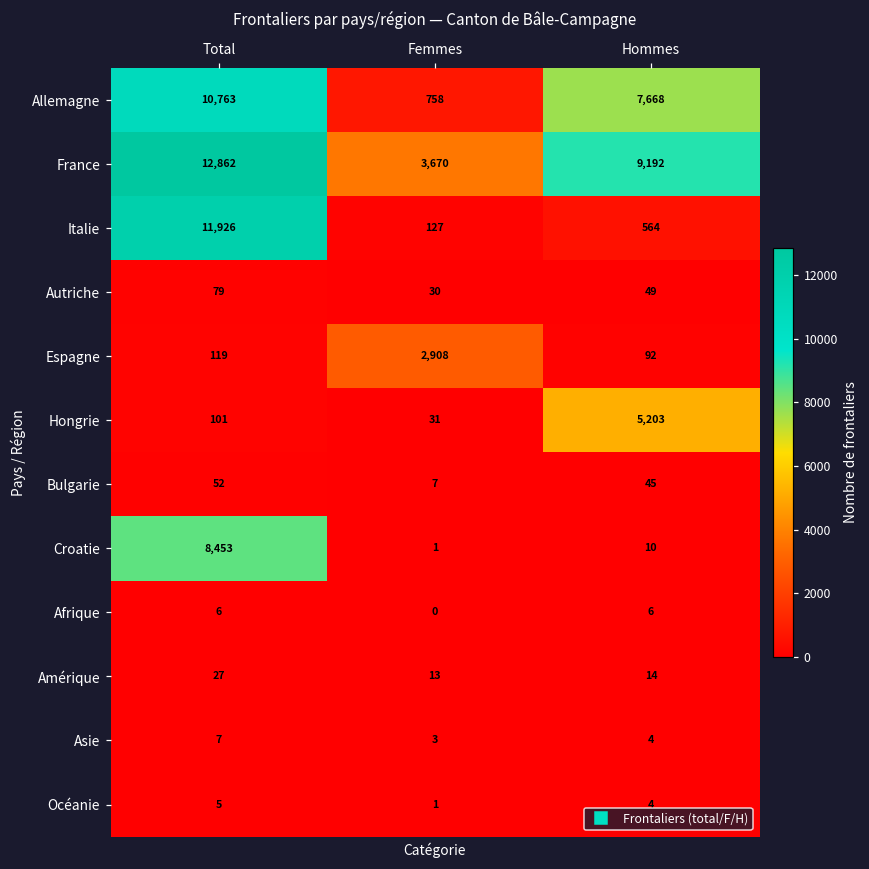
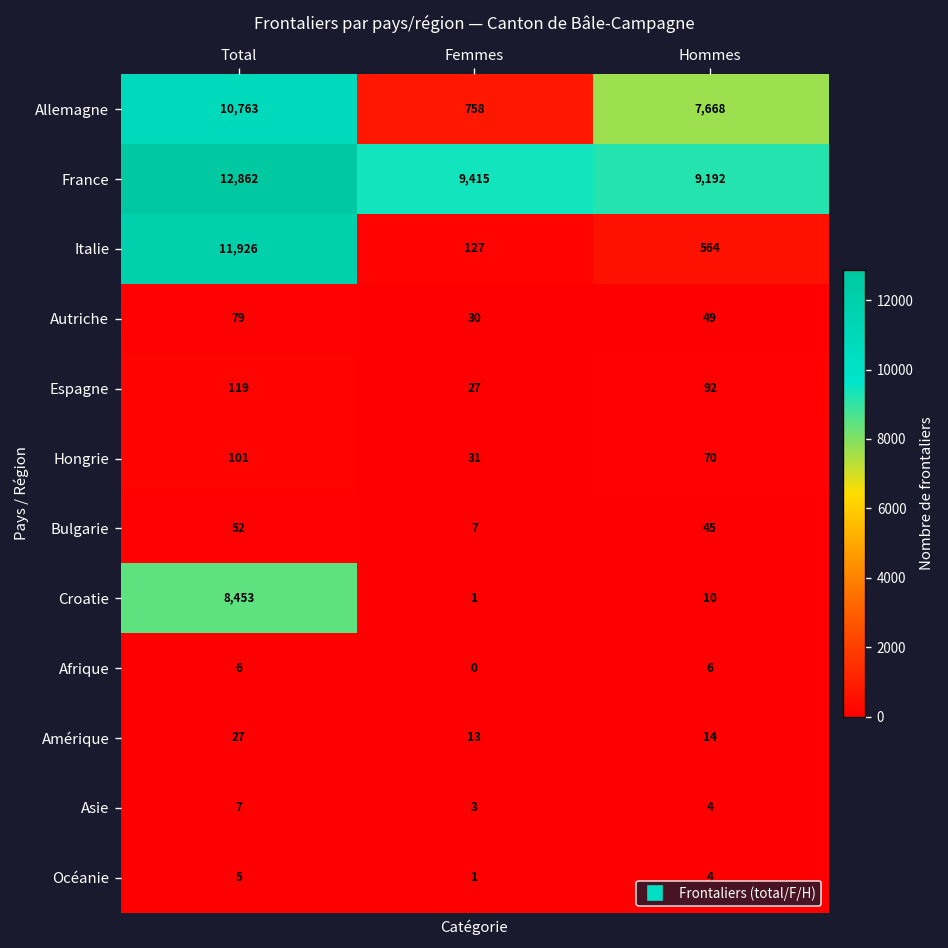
  {
    "Allemagne": {
      "Total": "10,763",
      "Femmes": "758",
      "Hommes": "7,668"
    },
    "France": {
      "Total": "12,862",
-     "Femmes": "3,670",
+     "Femmes": "9,415",
      "Hommes": "9,192"
    },
    "Italie": {
      "Total": "11,926",
      "Femmes": "127",
      "Hommes": "564"
    },
    "Autriche": {
      "Total": "79",
      "Femmes": "30",
      "Hommes": "49"
    },
    "Espagne": {
      "Total": "119",
-     "Femmes": "2,908",
+     "Femmes": "27",
      "Hommes": "92"
    },
    "Hongrie": {
      "Total": "101",
      "Femmes": "31",
-     "Hommes": "5,203"
+     "Hommes": "70"
    },
    "Bulgarie": {
      "Total": "52",
      "Femmes": "7",
      "Hommes": "45"
    },
    "Croatie": {
      "Total": "8,453",
      "Femmes": "1",
      "Hommes": "10"
    },
    "Afrique": {
      "Total": "6",
      "Femmes": "0",
      "Hommes": "6"
    },
    "Amérique": {
      "Total": "27",
      "Femmes": "13",
      "Hommes": "14"
    },
    "Asie": {
      "Total": "7",
      "Femmes": "3",
      "Hommes": "4"
    },
    "Océanie": {
      "Total": "5",
      "Femmes": "1"
    }
  }
